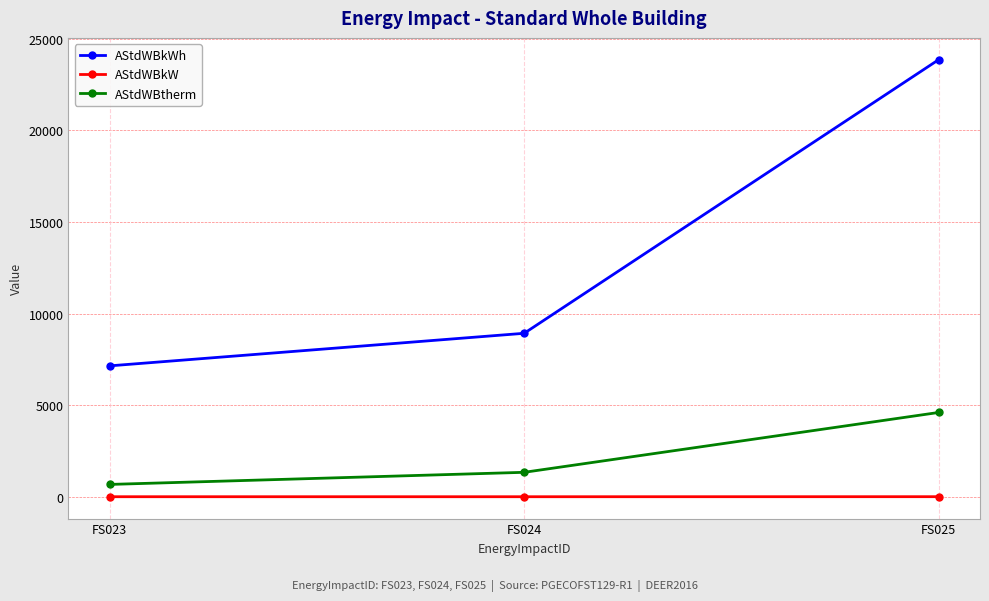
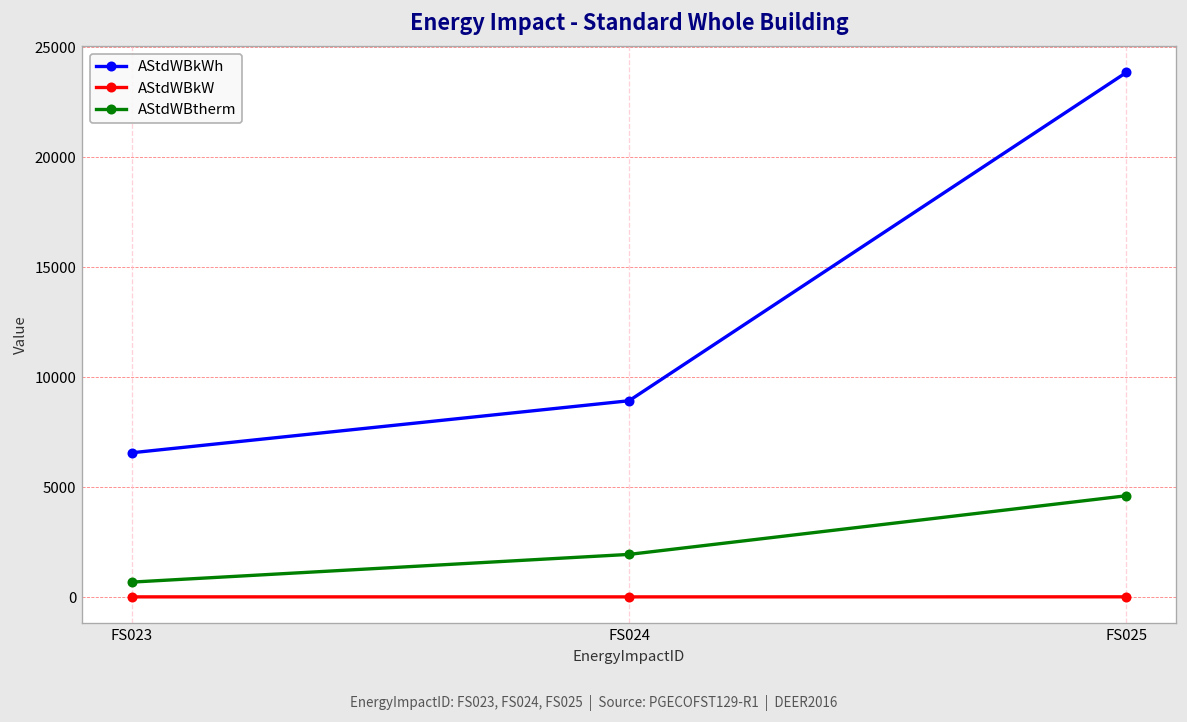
  {
    "AStdWBkWh": {
-     "FS023": 7100,
+     "FS023": 6600,
      "FS024": 8900,
      "FS025": 23800
    },
    "AStdWBkW": {
      "FS023": 0,
      "FS024": 0,
      "FS025": 0
    },
    "AStdWBtherm": {
      "FS023": 700,
-     "FS024": 1300,
+     "FS024": 1900,
      "FS025": 4600
    }
  }
